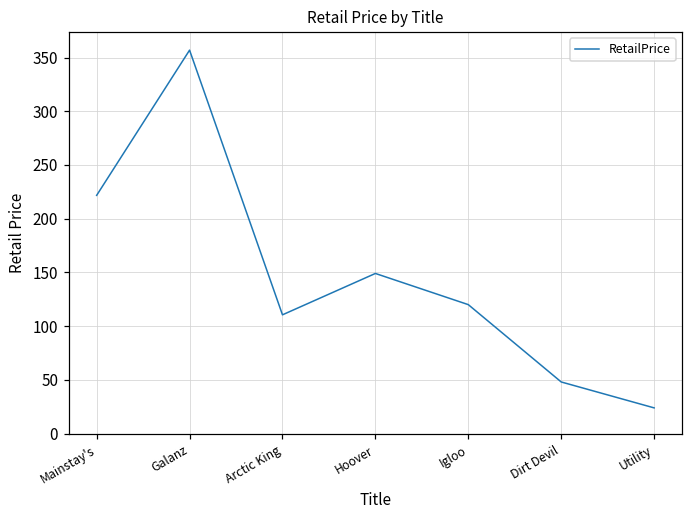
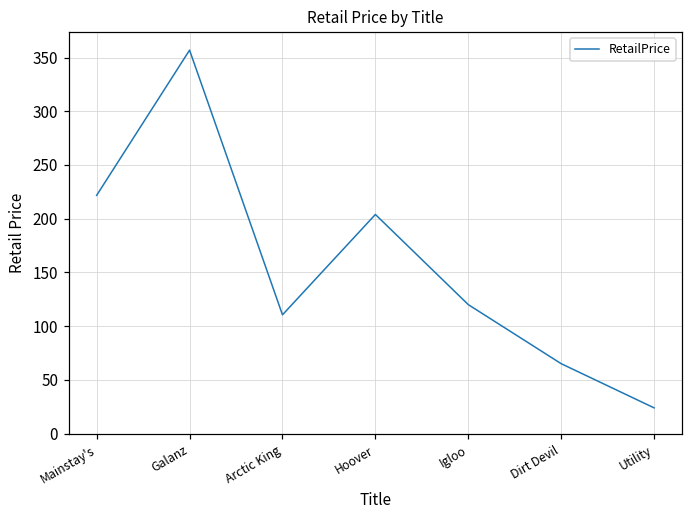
  {
    "Mainstay's": 220,
    "Galanz": 360,
    "Arctic King": 110,
-   "Hoover": 150,
+   "Hoover": 200,
    "Igloo": 120,
-   "Dirt Devil": 50,
+   "Dirt Devil": 70,
    "Utility": 20
  }
